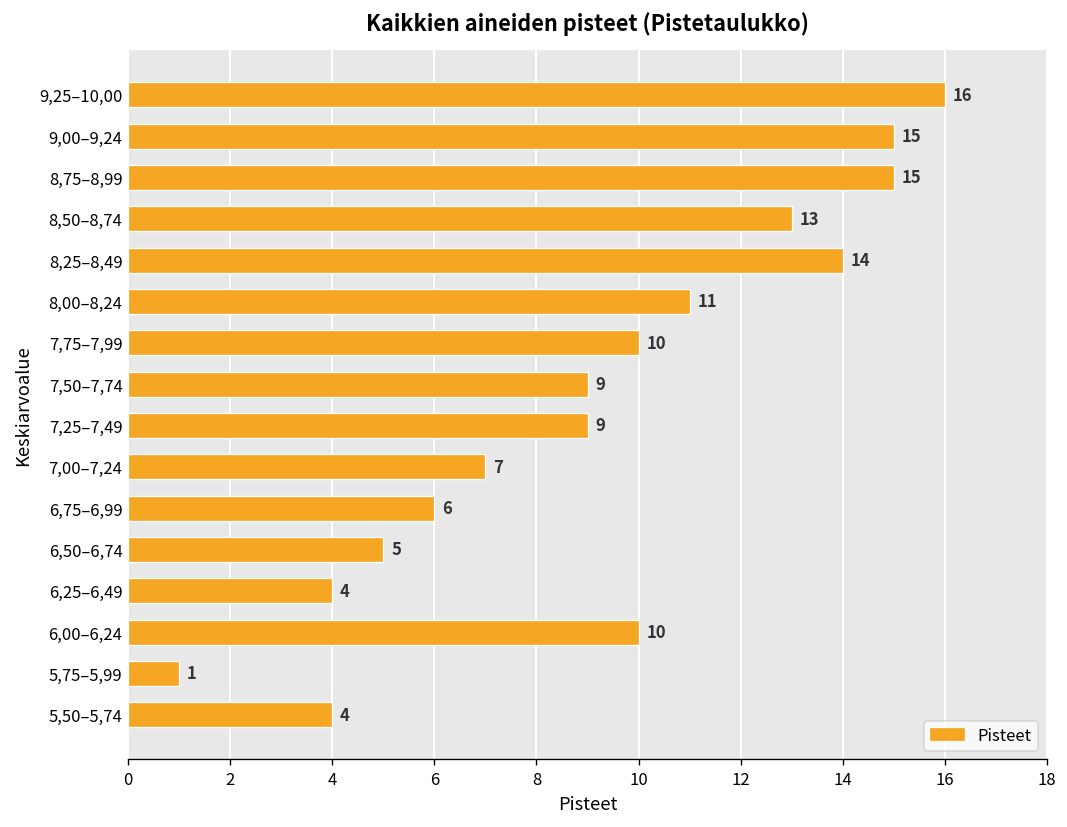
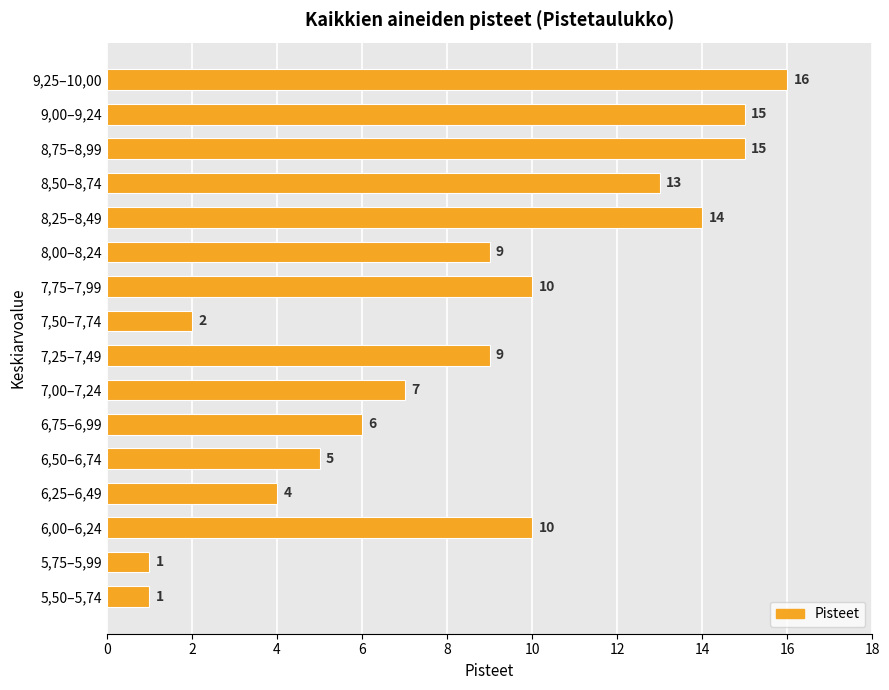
  {
    "9,25–10,00": 16,
    "9,00–9,24": 15,
    "8,75–8,99": 15,
    "8,50–8,74": 13,
    "8,25–8,49": 14,
-   "8,00–8,24": 11,
+   "8,00–8,24": 9,
    "7,75–7,99": 10,
-   "7,50–7,74": 9,
+   "7,50–7,74": 2,
    "7,25–7,49": 9,
    "7,00–7,24": 7,
    "6,75–6,99": 6,
    "6,50–6,74": 5,
    "6,25–6,49": 4,
    "6,00–6,24": 10,
    "5,75–5,99": 1,
-   "5,50–5,74": 4
+   "5,50–5,74": 1
  }
